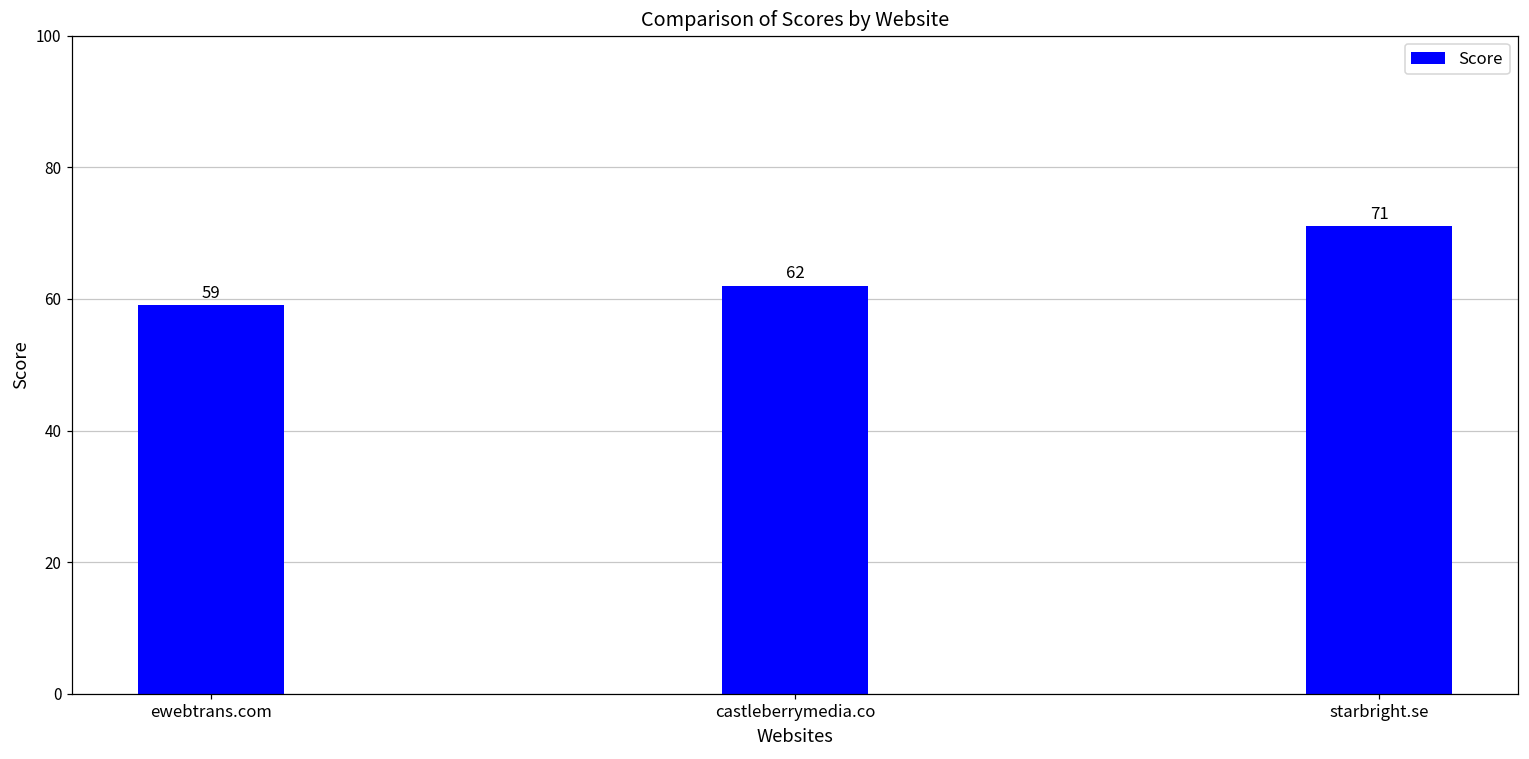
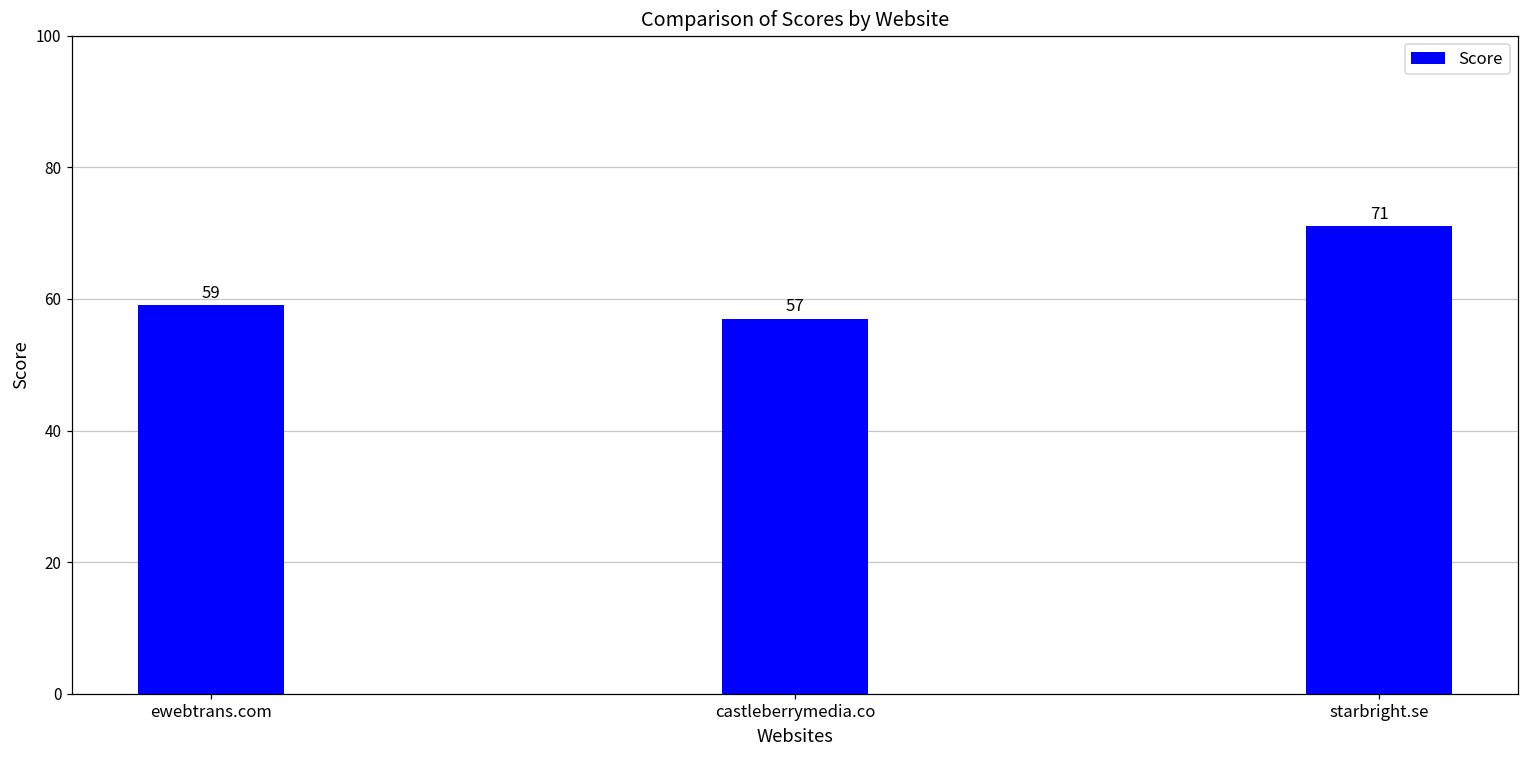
  {
    "ewebtrans.com": 59,
-   "castleberrymedia.co": 62,
+   "castleberrymedia.co": 57,
    "starbright.se": 71
  }
